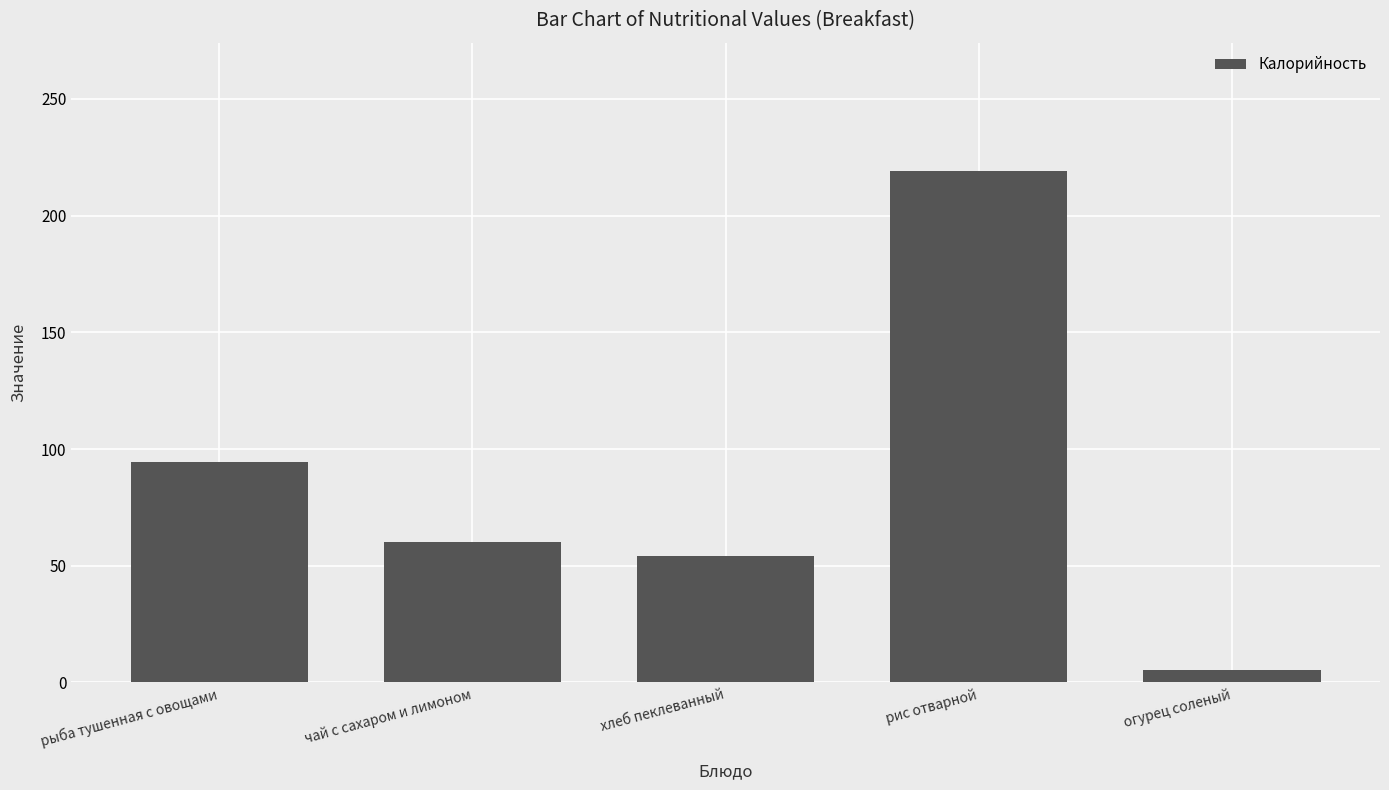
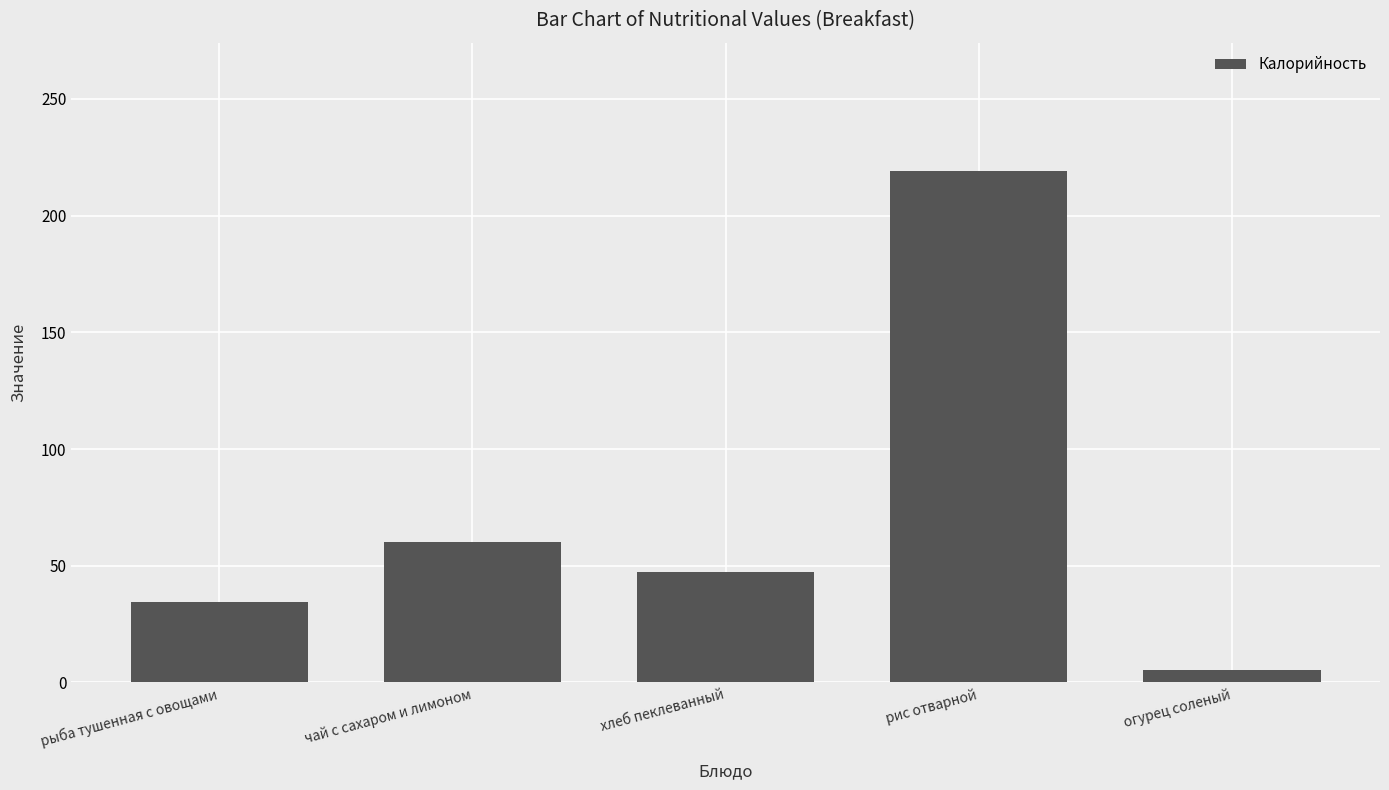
  {
-   "рыба тушенная с овощами": 95,
+   "рыба тушенная с овощами": 34,
    "чай с сахаром и лимоном": 60,
-   "хлеб пеклеванный": 54,
+   "хлеб пеклеванный": 47,
    "рис отварной": 219,
    "огурец соленый": 6
  }
